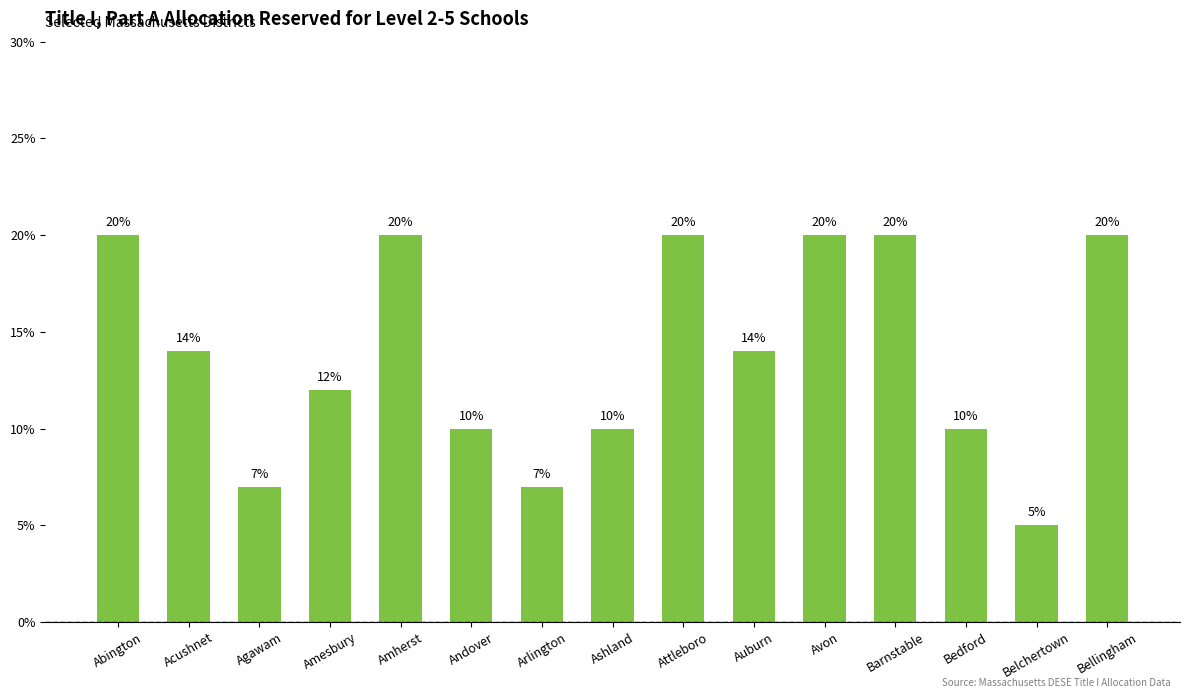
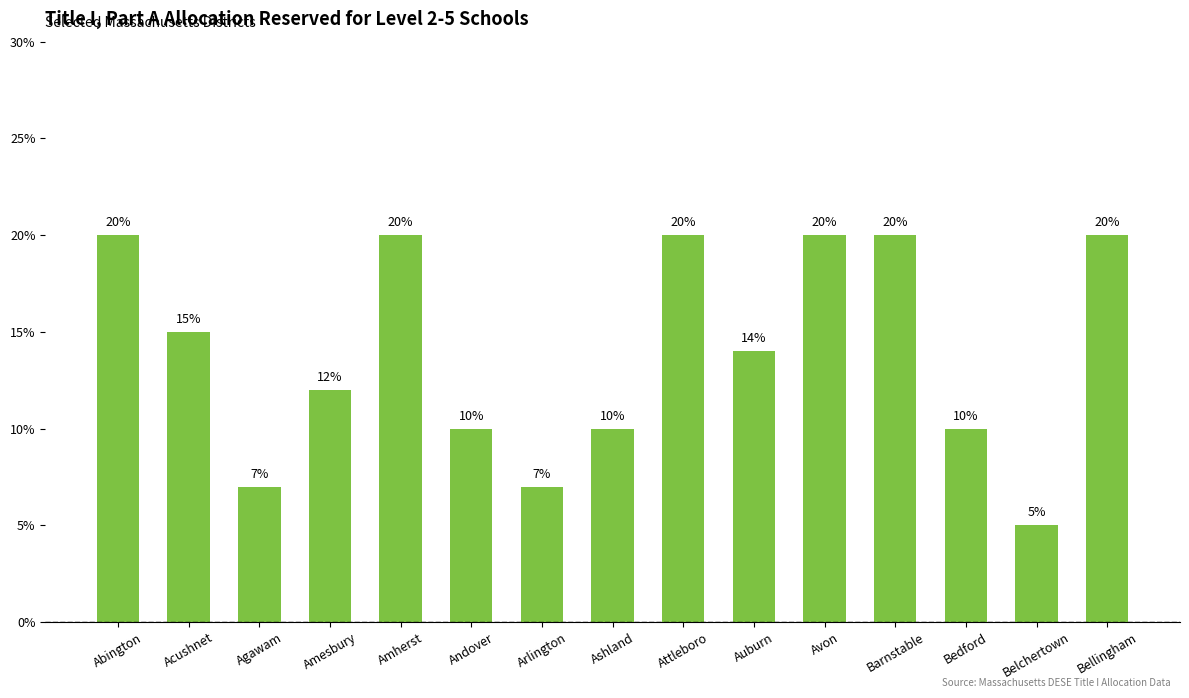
  {
    "Abington": "20%",
-   "Acushnet": "14%",
+   "Acushnet": "15%",
    "Agawam": "7%",
    "Amesbury": "12%",
    "Amherst": "20%",
    "Andover": "10%",
    "Arlington": "7%",
    "Ashland": "10%",
    "Attleboro": "20%",
    "Auburn": "14%",
    "Avon": "20%",
    "Barnstable": "20%",
    "Bedford": "10%",
    "Belchertown": "5%",
    "Bellingham": "20%"
  }
